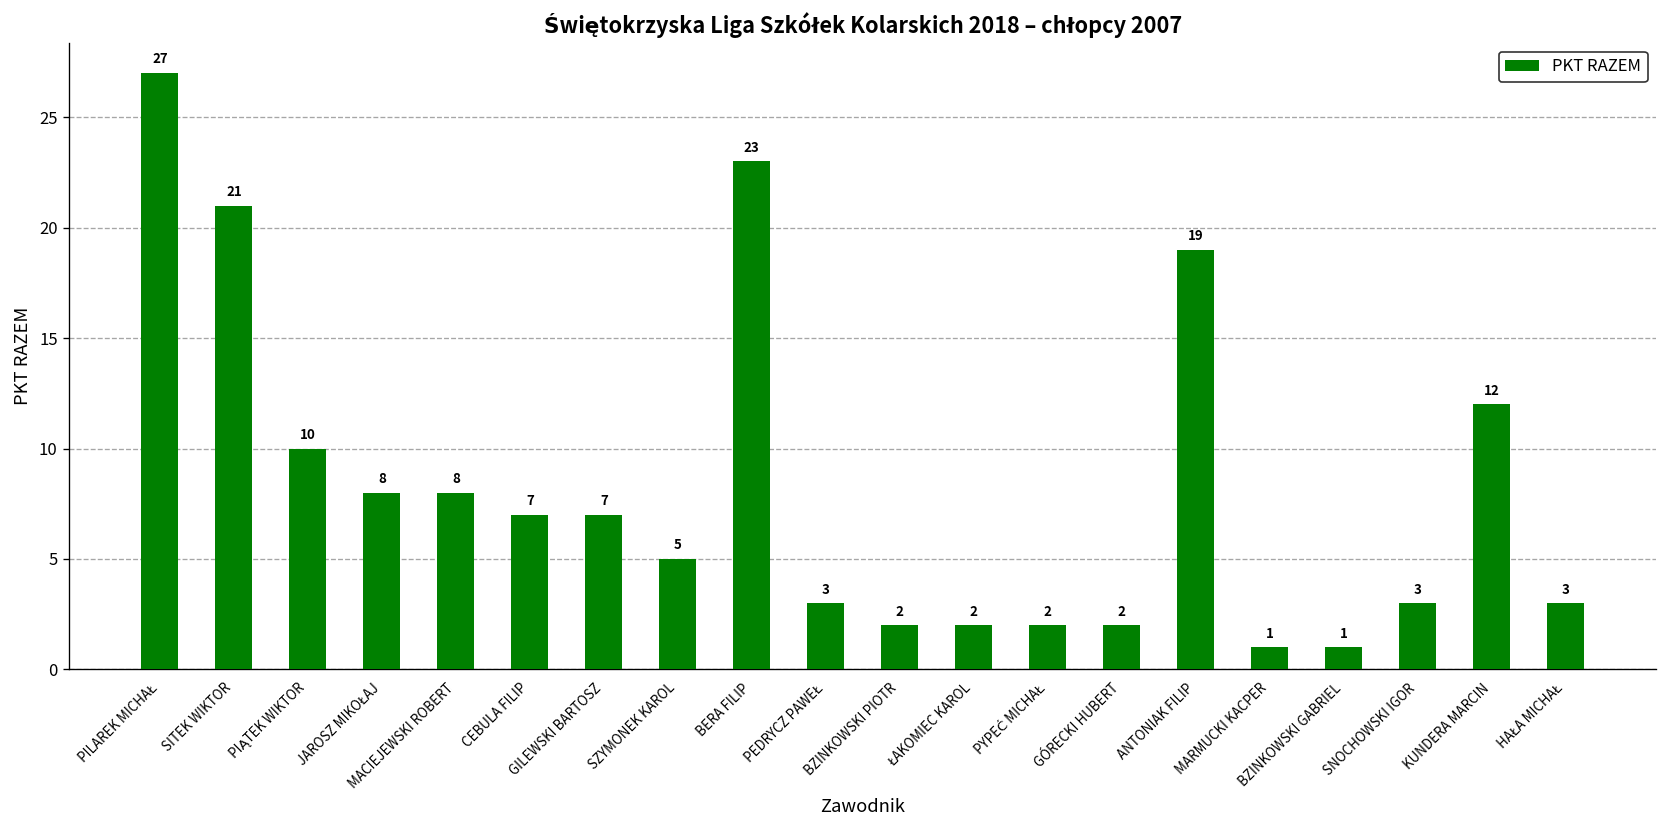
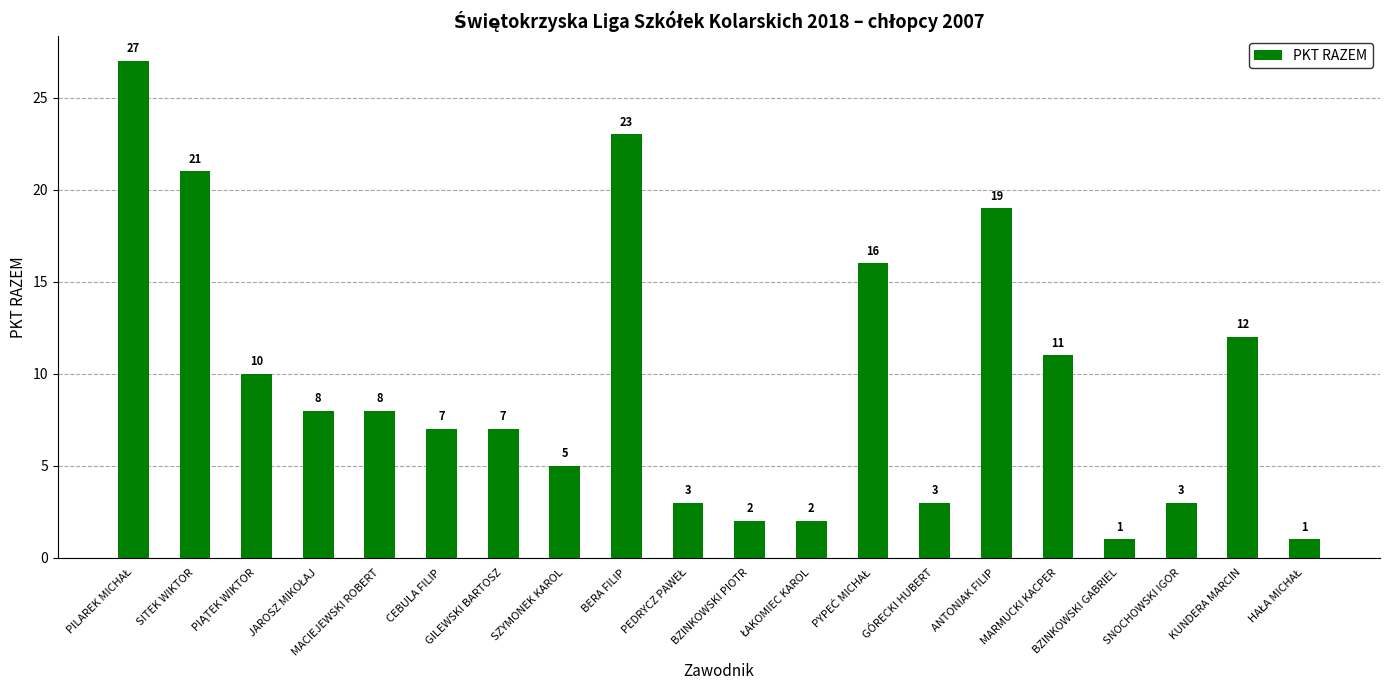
  {
    "PILAREK MICHAŁ": 27,
    "SITEK WIKTOR": 21,
    "PIĄTEK WIKTOR": 10,
    "JAROSZ MIKOŁAJ": 8,
    "MACIEJEWSKI ROBERT": 8,
    "CEBULA FILIP": 7,
    "GILEWSKI BARTOSZ": 7,
    "SZYMONEK KAROL": 5,
    "BERA FILIP": 23,
    "PEDRYCZ PAWEŁ": 3,
    "BZINKOWSKI PIOTR": 2,
    "ŁAKOMIEC KAROL": 2,
-   "PYPEĆ MICHAŁ": 2,
-   "GÓRECKI HUBERT": 2,
+   "PYPEĆ MICHAŁ": 16,
+   "GÓRECKI HUBERT": 3,
    "ANTONIAK FILIP": 19,
-   "MARMUCKI KACPER": 1,
+   "MARMUCKI KACPER": 11,
    "BZINKOWSKI GABRIEL": 1,
    "SNOCHOWSKI IGOR": 3,
    "KUNDERA MARCIN": 12,
-   "HAŁA MICHAŁ": 3
+   "HAŁA MICHAŁ": 1
  }
